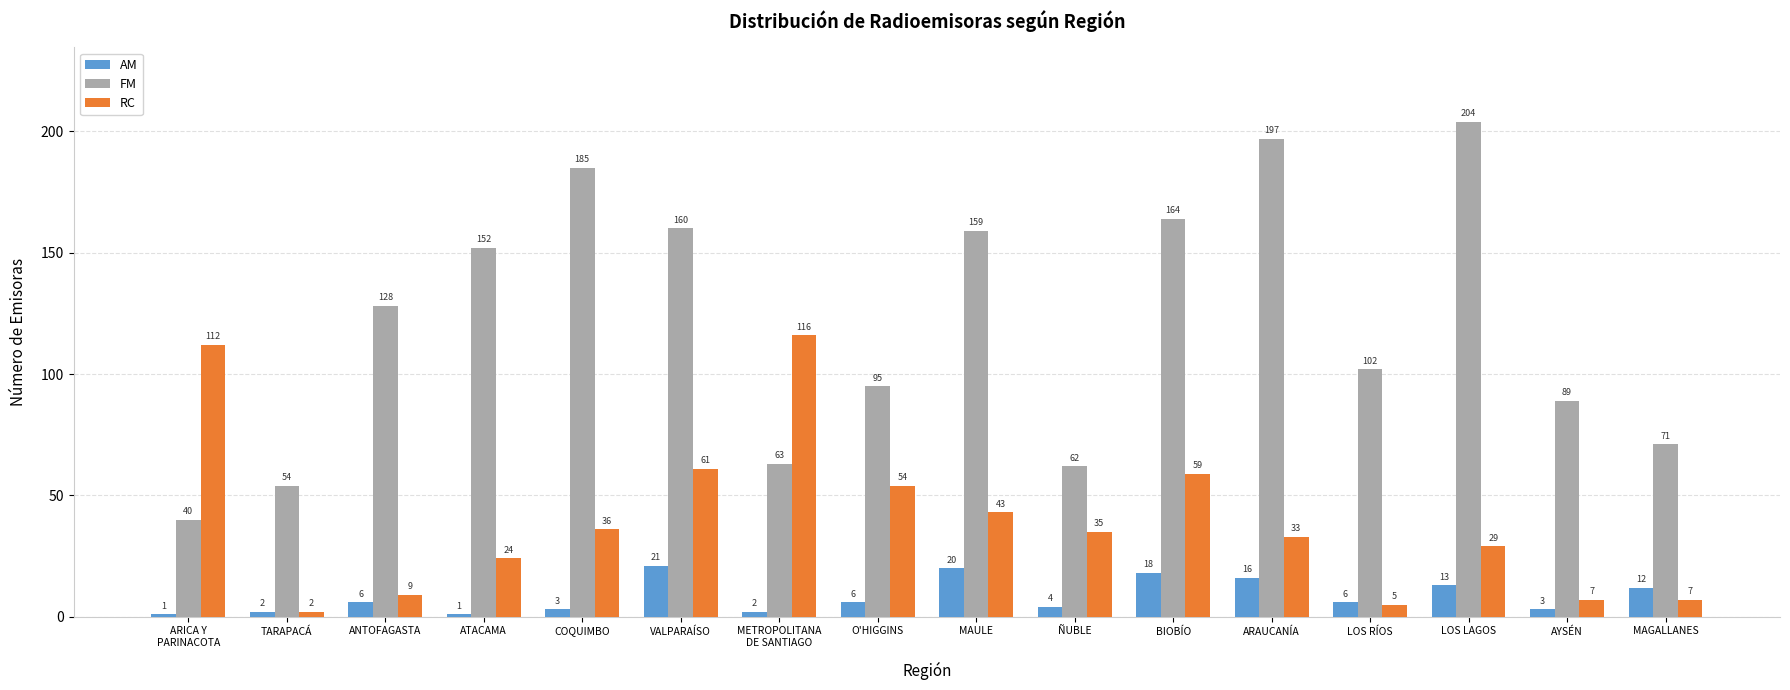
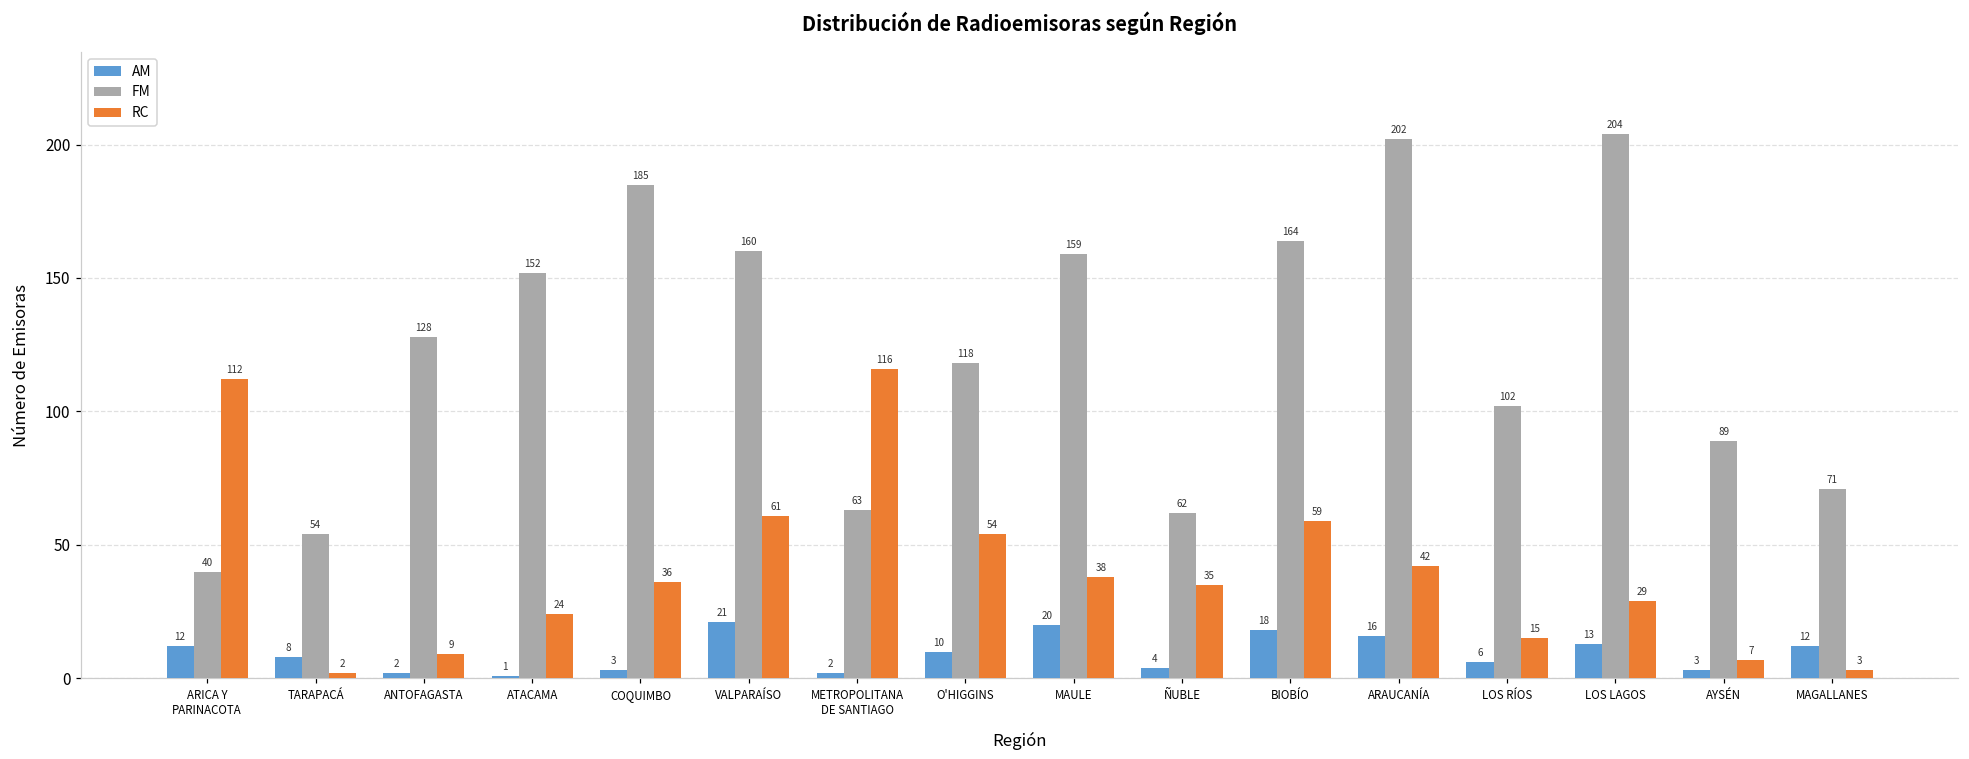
  {
    "AM": {
-     "ARICA Y PARINACOTA": 1,
-     "TARAPACÁ": 2,
-     "ANTOFAGASTA": 6,
+     "ARICA Y PARINACOTA": 12,
+     "TARAPACÁ": 8,
+     "ANTOFAGASTA": 2,
      "ATACAMA": 1,
      "COQUIMBO": 3,
      "VALPARAÍSO": 21,
      "METROPOLITANA DE SANTIAGO": 2,
-     "O'HIGGINS": 6,
+     "O'HIGGINS": 10,
      "MAULE": 20,
      "ÑUBLE": 4,
      "BIOBÍO": 18,
      "ARAUCANÍA": 16,
      "LOS RÍOS": 6,
      "LOS LAGOS": 13,
      "AYSÉN": 3,
      "MAGALLANES": 12
    },
    "FM": {
      "ARICA Y PARINACOTA": 40,
      "TARAPACÁ": 54,
      "ANTOFAGASTA": 128,
      "ATACAMA": 152,
      "COQUIMBO": 185,
      "VALPARAÍSO": 160,
      "METROPOLITANA DE SANTIAGO": 63,
-     "O'HIGGINS": 95,
+     "O'HIGGINS": 118,
      "MAULE": 159,
      "ÑUBLE": 62,
      "BIOBÍO": 164,
-     "ARAUCANÍA": 197,
+     "ARAUCANÍA": 202,
      "LOS RÍOS": 102,
      "LOS LAGOS": 204,
      "AYSÉN": 89,
      "MAGALLANES": 71
    },
    "RC": {
      "ARICA Y PARINACOTA": 112,
      "TARAPACÁ": 2,
      "ANTOFAGASTA": 9,
      "ATACAMA": 24,
      "COQUIMBO": 36,
      "VALPARAÍSO": 61,
      "METROPOLITANA DE SANTIAGO": 116,
      "O'HIGGINS": 54,
-     "MAULE": 43,
+     "MAULE": 38,
      "ÑUBLE": 35,
      "BIOBÍO": 59,
-     "ARAUCANÍA": 33,
-     "LOS RÍOS": 5,
+     "ARAUCANÍA": 42,
+     "LOS RÍOS": 15,
      "LOS LAGOS": 29,
      "AYSÉN": 7,
-     "MAGALLANES": 7
+     "MAGALLANES": 3
    }
  }
